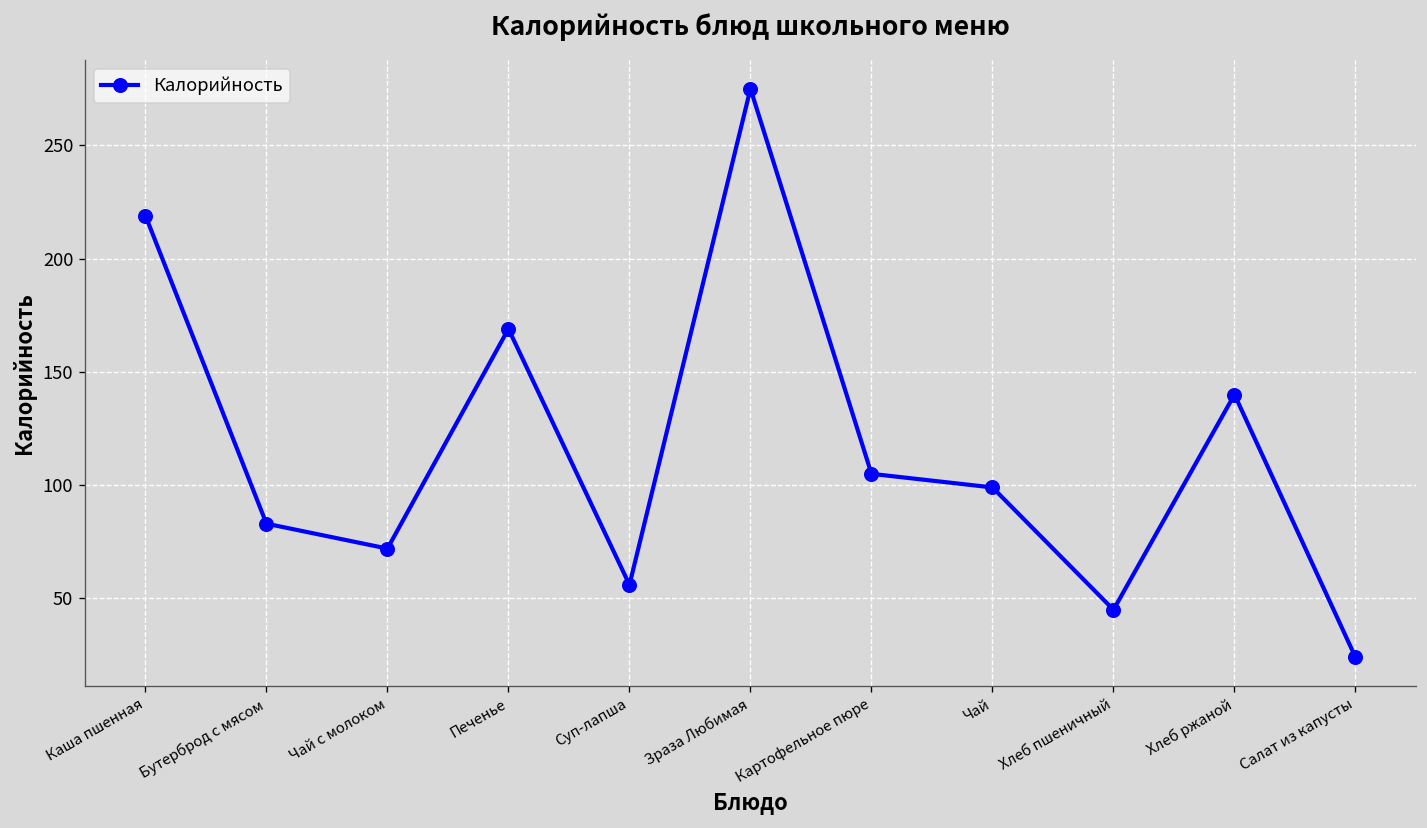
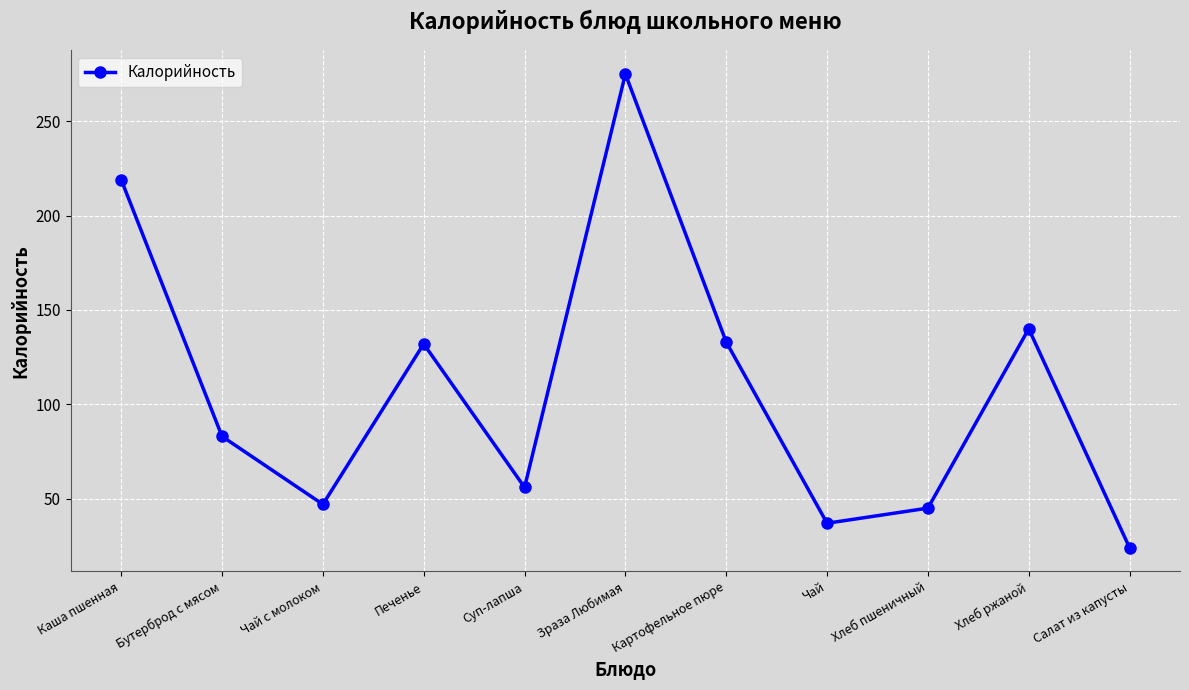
  {
    "Каша пшенная": 219,
    "Бутерброд с мясом": 83,
-   "Чай с молоком": 72,
-   "Печенье": 169,
+   "Чай с молоком": 47,
+   "Печенье": 132,
    "Суп-лапша": 56,
    "Зраза Любимая": 275,
-   "Картофельное пюре": 105,
-   "Чай": 99,
+   "Картофельное пюре": 133,
+   "Чай": 37,
    "Хлеб пшеничный": 45,
    "Хлеб ржаной": 140,
    "Салат из капусты": 24
  }
